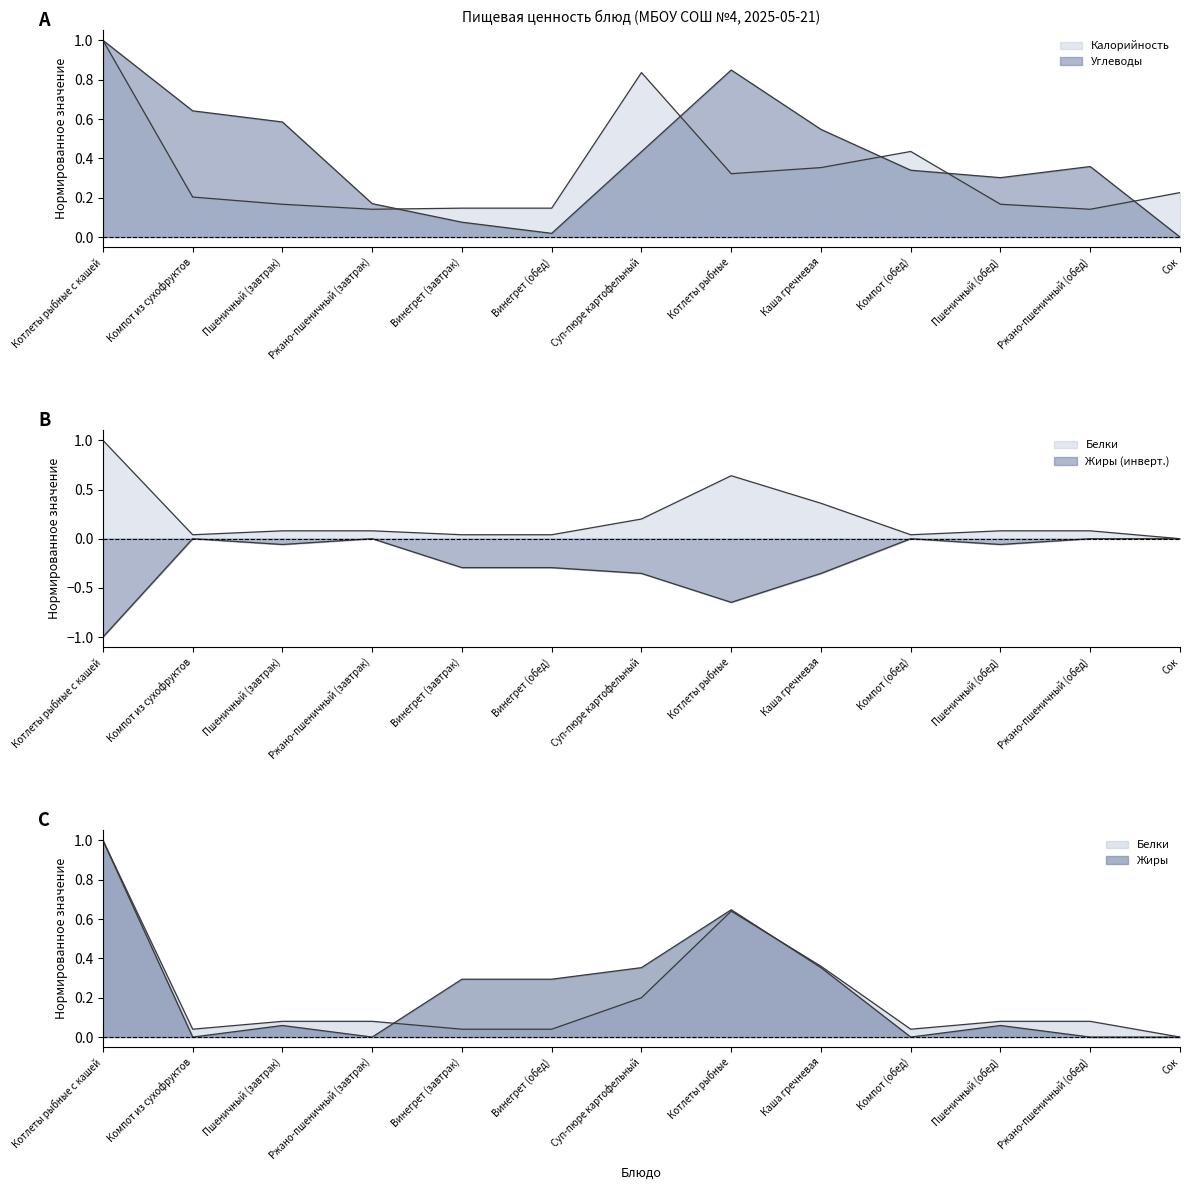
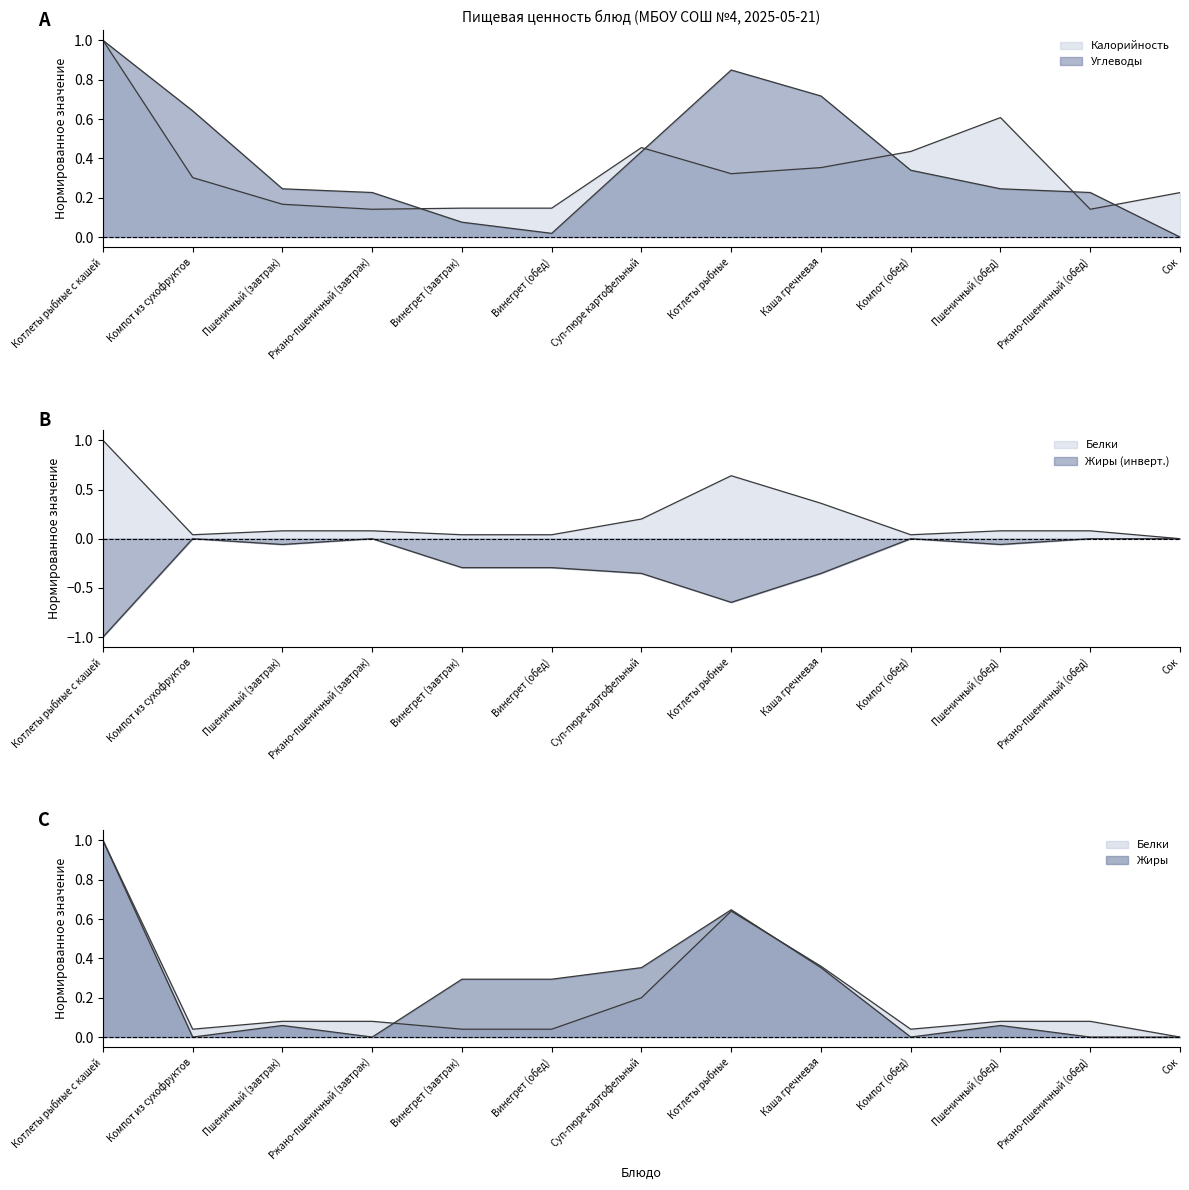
  {
    "Пищевая ценность блюд (МБОУ СОШ №4, 2025-05-21)": {
      "Калорийность": {
-       "Компот из сухофруктов": 0.20,
+       "Компот из сухофруктов": 0.30,
        "Пшеничный (завтрак)": 0.17,
        "Ржано-пшеничный (завтрак)": 0.14,
        "Винегрет (завтрак)": 0.15,
        "Винегрет (обед)": 0.15,
-       "Суп-пюре картофельный": 0.84,
+       "Суп-пюре картофельный": 0.45,
        "Котлеты рыбные": 0.32,
        "Каша гречневая": 0.35,
        "Компот (обед)": 0.44,
-       "Пшеничный (обед)": 0.17,
+       "Пшеничный (обед)": 0.61,
        "Ржано-пшеничный (обед)": 0.14,
        "Сок": 0.23
      },
      "Углеводы": {
        "Компот из сухофруктов": 0.64,
-       "Пшеничный (завтрак)": 0.58,
-       "Ржано-пшеничный (завтрак)": 0.17,
+       "Пшеничный (завтрак)": 0.25,
+       "Ржано-пшеничный (завтрак)": 0.23,
        "Винегрет (завтрак)": 0.08,
        "Винегрет (обед)": 0.02,
        "Суп-пюре картофельный": 0.43,
        "Котлеты рыбные": 0.85,
-       "Каша гречневая": 0.55,
+       "Каша гречневая": 0.72,
        "Компот (обед)": 0.34,
-       "Пшеничный (обед)": 0.30,
-       "Ржано-пшеничный (обед)": 0.36,
+       "Пшеничный (обед)": 0.25,
+       "Ржано-пшеничный (обед)": 0.23,
        "Сок": 0.00
      }
    }
  }
